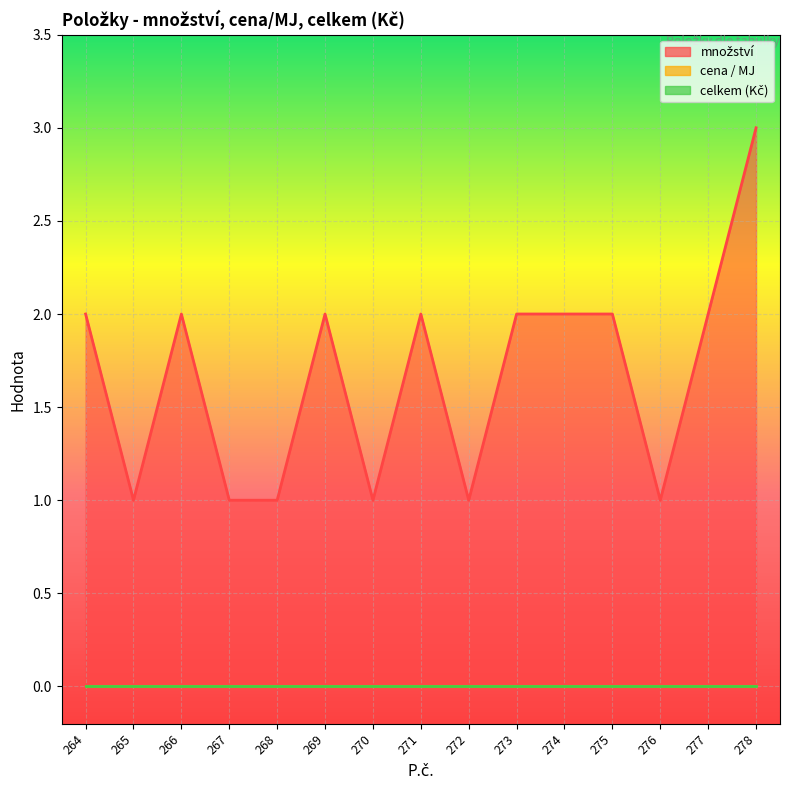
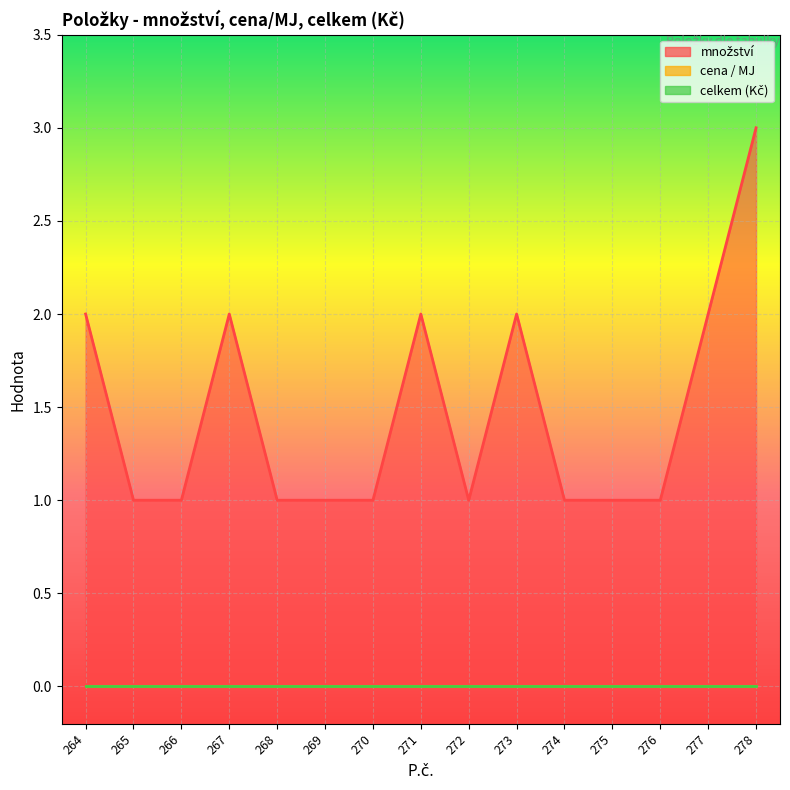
  {
    "množství": {
      "264": 2,
      "265": 1,
-     "266": 2,
-     "267": 1,
+     "266": 1,
+     "267": 2,
      "268": 1,
-     "269": 2,
+     "269": 1,
      "270": 1,
      "271": 2,
      "272": 1,
      "273": 2,
-     "274": 2,
-     "275": 2,
+     "274": 1,
+     "275": 1,
      "276": 1,
      "277": 2,
      "278": 3
    },
    "celkem (Kč)": {
      "264": 0,
      "265": 0,
      "266": 0,
      "267": 0,
      "268": 0,
      "269": 0,
      "270": 0,
      "271": 0,
      "272": 0,
      "273": 0,
      "274": 0,
      "275": 0,
      "276": 0,
      "277": 0,
      "278": 0
    }
  }
